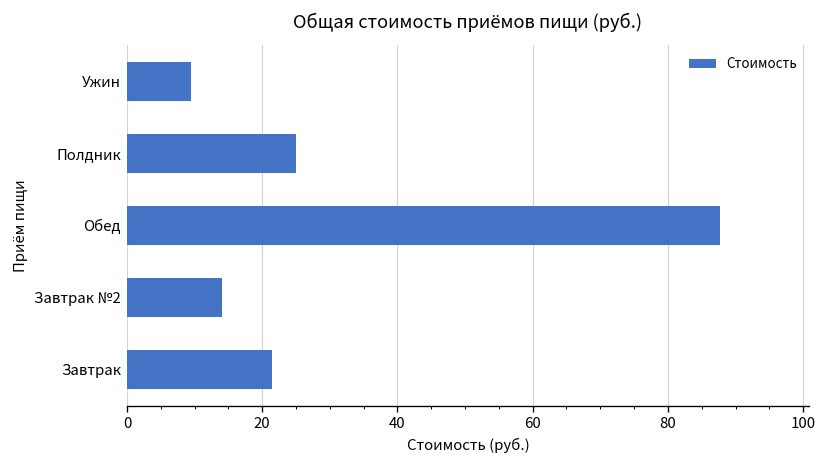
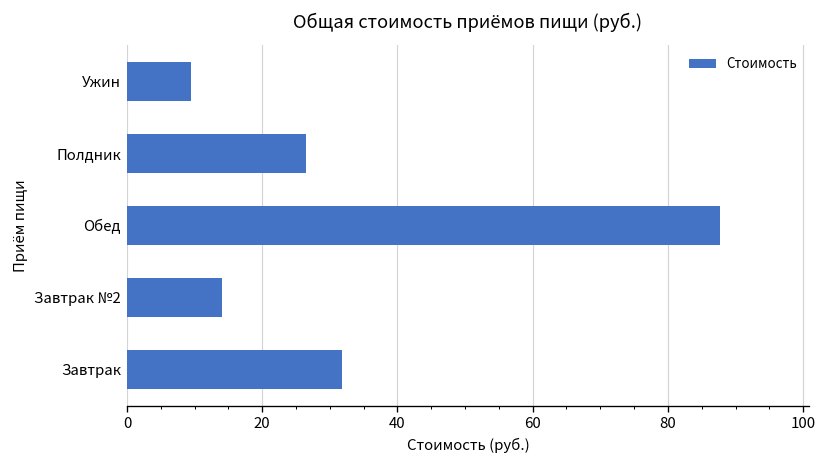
  {
    "Ужин": 9,
-   "Полдник": 25,
+   "Полдник": 26,
    "Обед": 88,
    "Завтрак №2": 14,
-   "Завтрак": 21
+   "Завтрак": 32
  }
